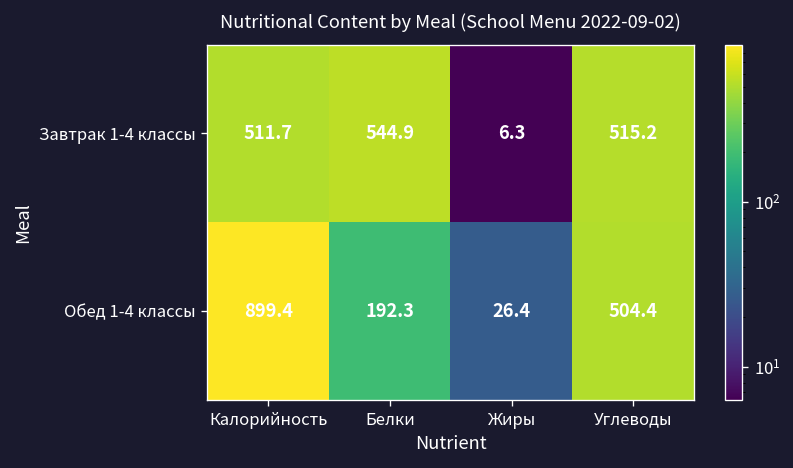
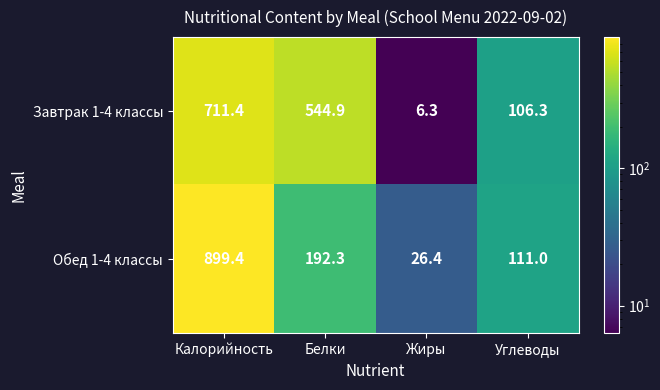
  {
    "Завтрак 1-4 классы": {
-     "Калорийность": 511.7,
+     "Калорийность": 711.4,
      "Белки": 544.9,
      "Жиры": 6.3,
-     "Углеводы": 515.2
+     "Углеводы": 106.3
    },
    "Обед 1-4 классы": {
      "Калорийность": 899.4,
      "Белки": 192.3,
      "Жиры": 26.4,
-     "Углеводы": 504.4
+     "Углеводы": 111.0
    }
  }
